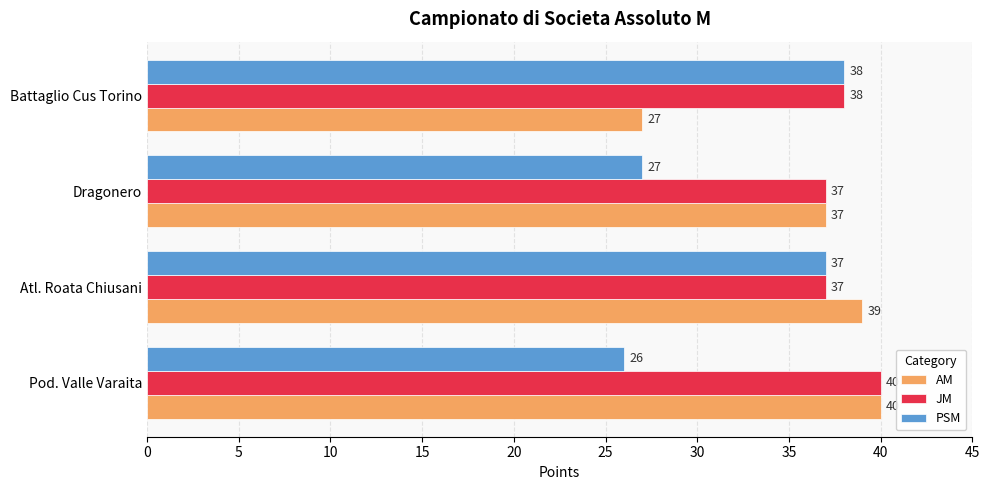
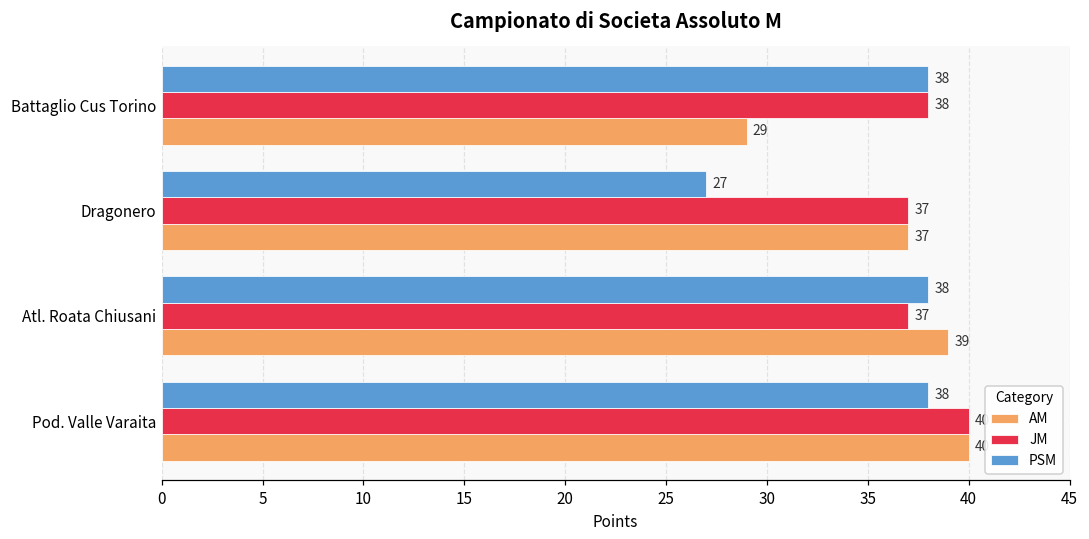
  {
    "AM": {
-     "Battaglio Cus Torino": 27,
+     "Battaglio Cus Torino": 29,
      "Dragonero": 37,
      "Atl. Roata Chiusani": 39
    },
    "JM": {
      "Battaglio Cus Torino": 38,
      "Dragonero": 37,
      "Atl. Roata Chiusani": 37
    },
    "PSM": {
      "Battaglio Cus Torino": 38,
      "Dragonero": 27,
-     "Atl. Roata Chiusani": 37,
-     "Pod. Valle Varaita": 26
+     "Atl. Roata Chiusani": 38,
+     "Pod. Valle Varaita": 38
    }
  }
